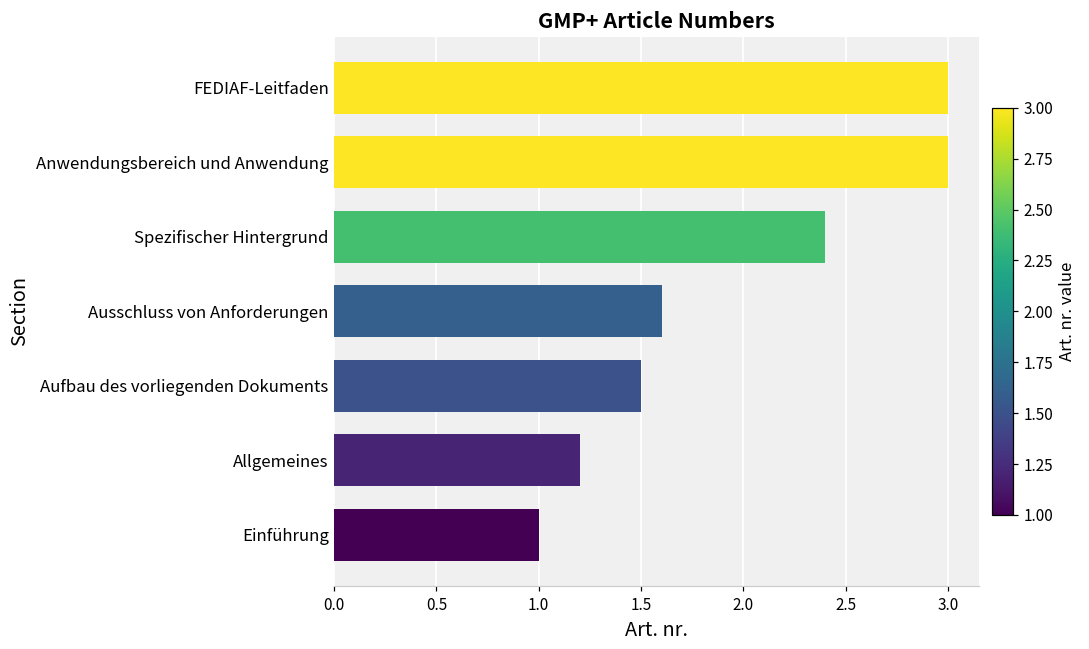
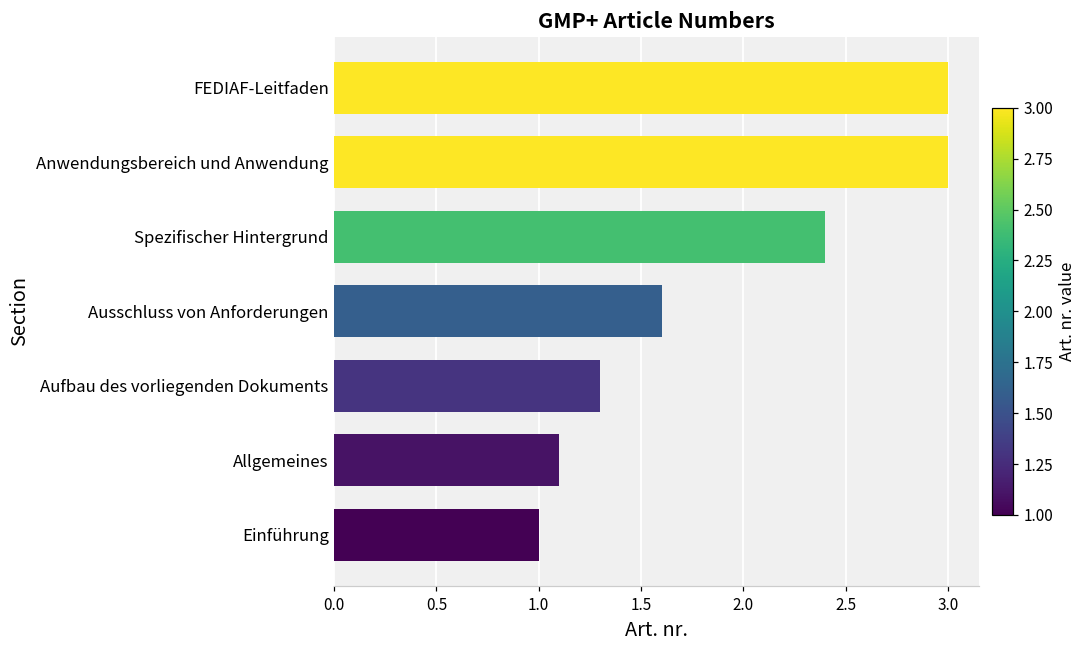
  {
    "FEDIAF-Leitfaden": 3.0,
    "Anwendungsbereich und Anwendung": 3.0,
    "Spezifischer Hintergrund": 2.4,
    "Ausschluss von Anforderungen": 1.6,
-   "Aufbau des vorliegenden Dokuments": 1.5,
-   "Allgemeines": 1.2,
+   "Aufbau des vorliegenden Dokuments": 1.3,
+   "Allgemeines": 1.1,
    "Einführung": 1.0
  }
